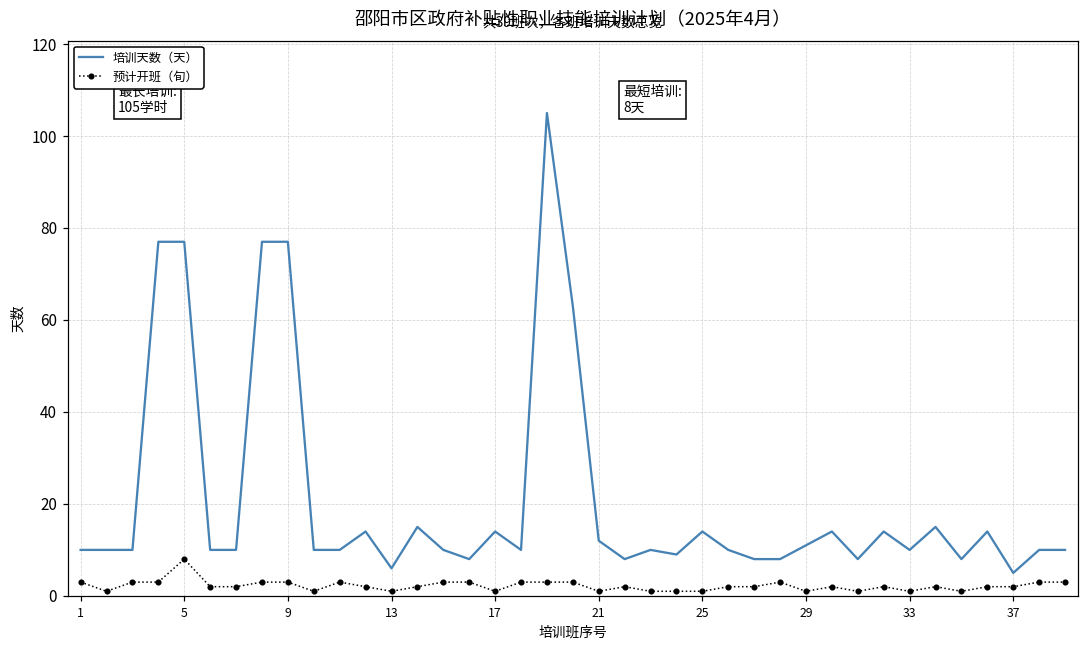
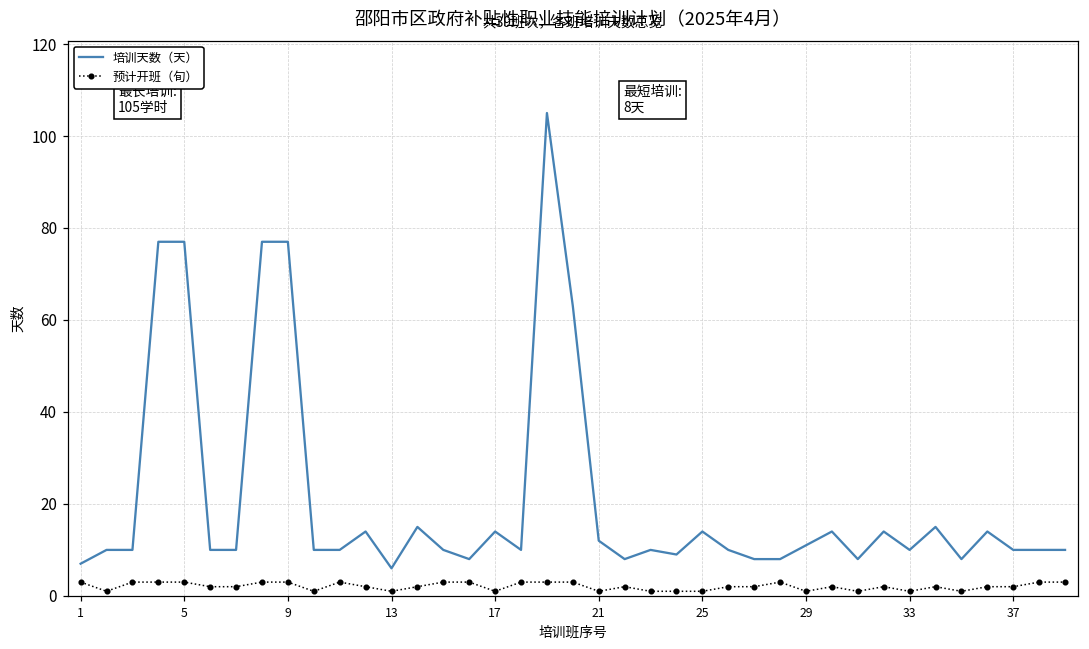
  {
    "培训天数（天）": {
-     "1": 10,
+     "1": 7,
      "5": 77,
      "9": 77,
      "13": 6,
      "17": 14,
      "21": 12,
      "25": 14,
      "29": 11,
      "33": 10,
-     "37": 5
+     "37": 10
    },
    "预计开班（旬）": {
      "1": 3,
-     "5": 8,
+     "5": 3,
      "9": 3,
      "13": 1,
      "17": 1,
      "21": 1,
      "25": 1,
      "29": 1,
      "33": 1,
      "37": 2
    }
  }
